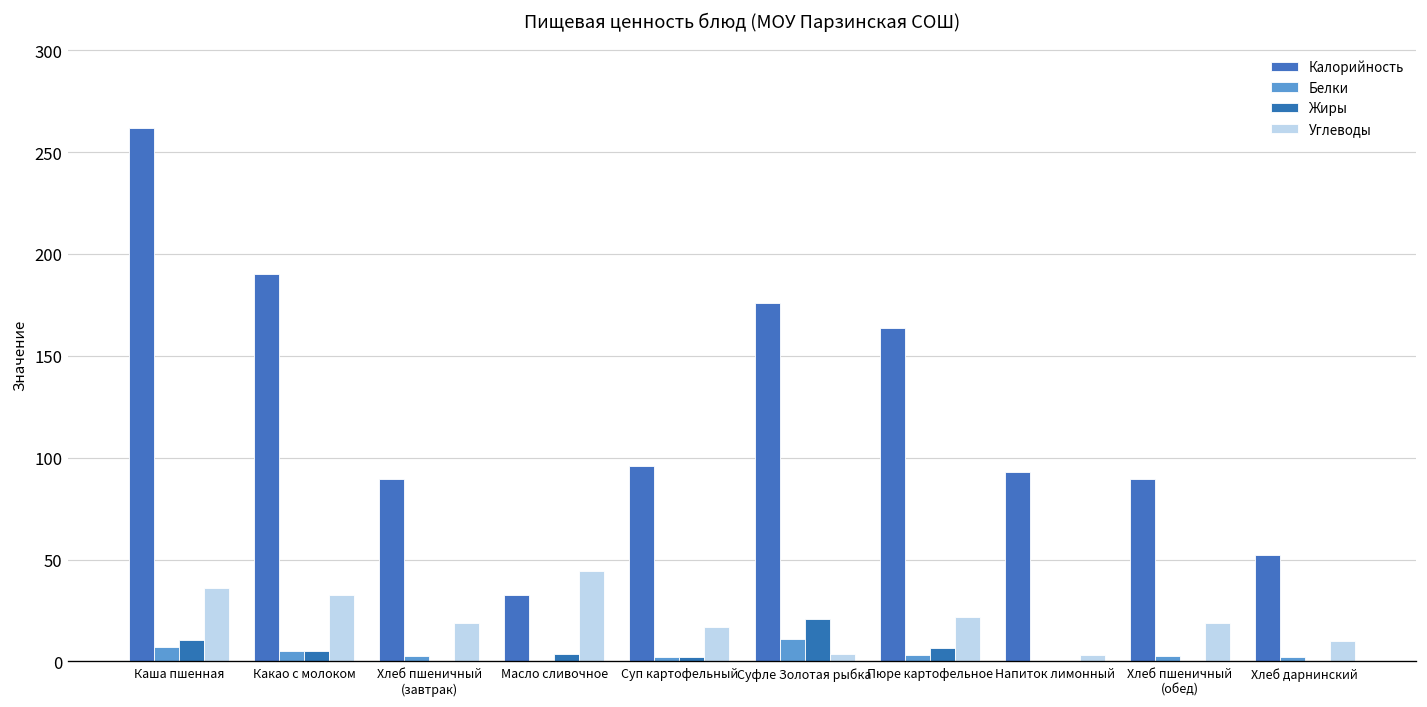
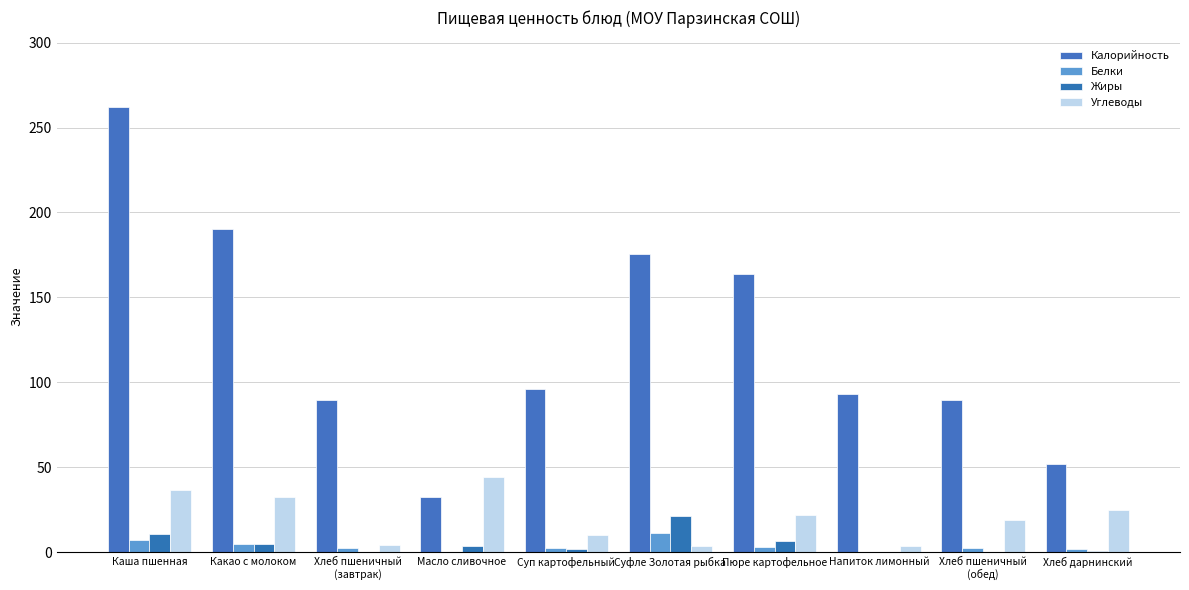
  {
    "Углеводы": {
      "Каша пшенная": 36,
      "Какао с молоком": 33,
-     "Хлеб пшеничный (завтрак)": 19,
+     "Хлеб пшеничный (завтрак)": 4,
      "Масло сливочное": 44,
-     "Суп картофельный": 17,
+     "Суп картофельный": 10,
      "Суфле Золотая рыбка": 4,
      "Пюре картофельное": 22,
      "Напиток лимонный": 3,
      "Хлеб пшеничный (обед)": 19,
-     "Хлеб дарнинский": 10
+     "Хлеб дарнинский": 25
    }
  }
